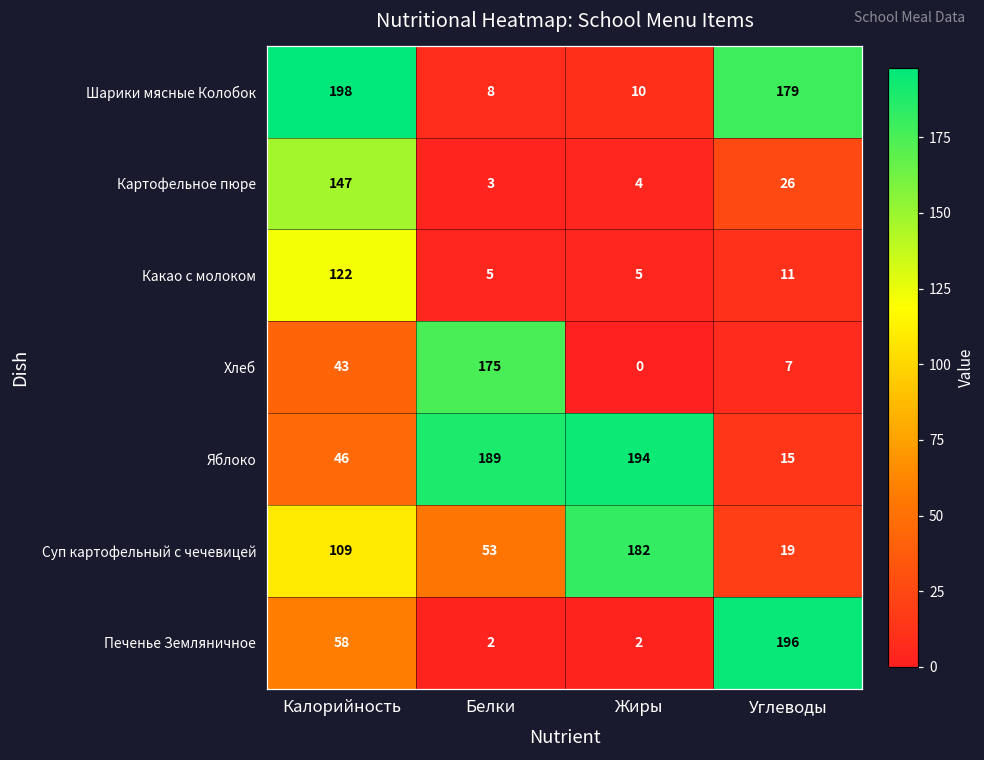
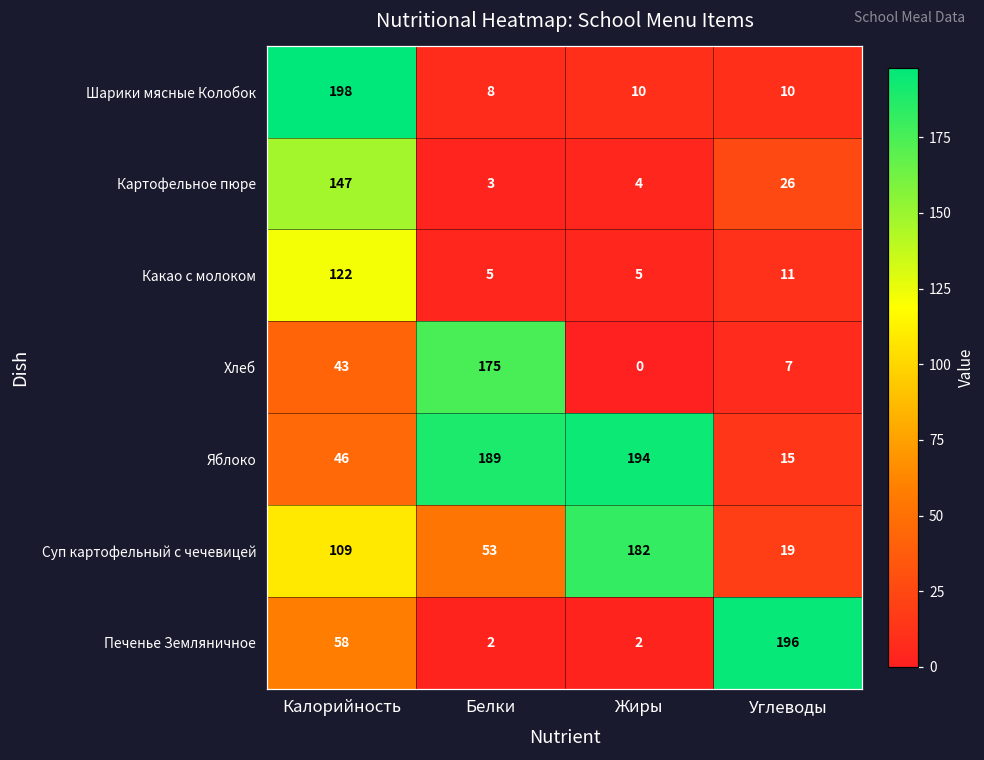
  {
    "Шарики мясные Колобок": {
      "Калорийность": 198,
      "Белки": 8,
      "Жиры": 10,
-     "Углеводы": 179
+     "Углеводы": 10
    },
    "Картофельное пюре": {
      "Калорийность": 147,
      "Белки": 3,
      "Жиры": 4,
      "Углеводы": 26
    },
    "Какао с молоком": {
      "Калорийность": 122,
      "Белки": 5,
      "Жиры": 5,
      "Углеводы": 11
    },
    "Хлеб": {
      "Калорийность": 43,
      "Белки": 175,
      "Жиры": 0,
      "Углеводы": 7
    },
    "Яблоко": {
      "Калорийность": 46,
      "Белки": 189,
      "Жиры": 194,
      "Углеводы": 15
    },
    "Суп картофельный с чечевицей": {
      "Калорийность": 109,
      "Белки": 53,
      "Жиры": 182,
      "Углеводы": 19
    },
    "Печенье Земляничное": {
      "Калорийность": 58,
      "Белки": 2,
      "Жиры": 2,
      "Углеводы": 196
    }
  }
